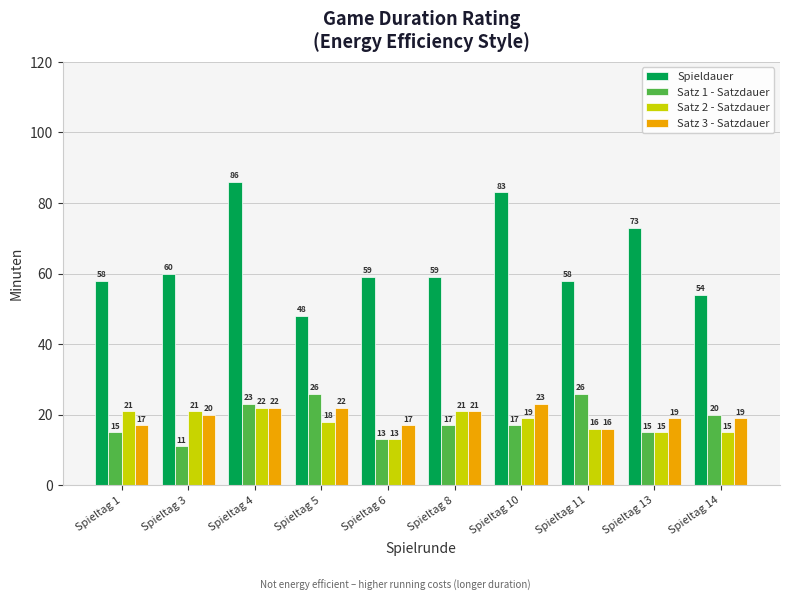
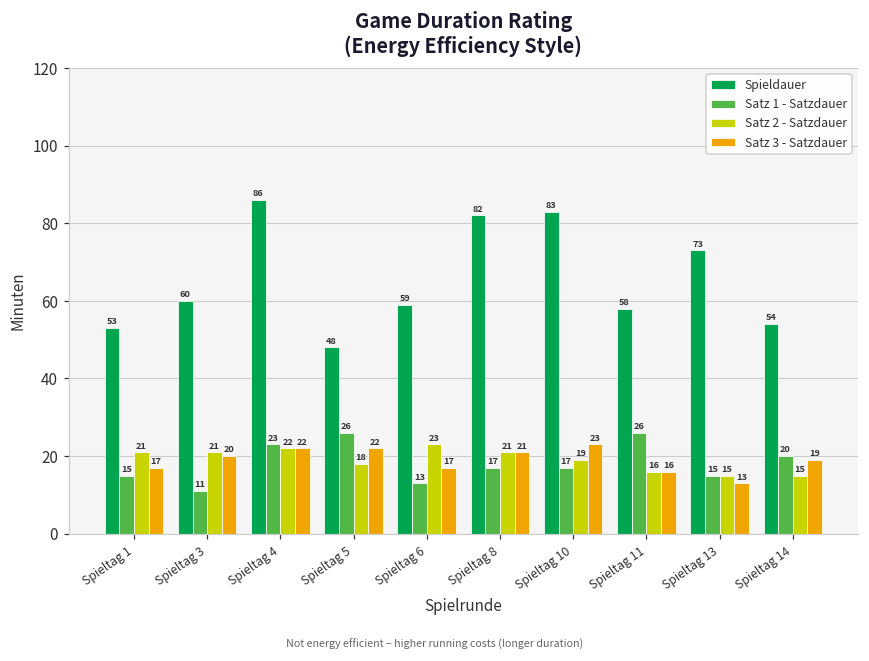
  {
    "Spieldauer": {
-     "Spieltag 1": 58,
+     "Spieltag 1": 53,
      "Spieltag 3": 60,
      "Spieltag 4": 86,
      "Spieltag 5": 48,
      "Spieltag 6": 59,
-     "Spieltag 8": 59,
+     "Spieltag 8": 82,
      "Spieltag 10": 83,
      "Spieltag 11": 58,
      "Spieltag 13": 73,
      "Spieltag 14": 54
    },
    "Satz 1 - Satzdauer": {
      "Spieltag 1": 15,
      "Spieltag 3": 11,
      "Spieltag 4": 23,
      "Spieltag 5": 26,
      "Spieltag 6": 13,
      "Spieltag 8": 17,
      "Spieltag 10": 17,
      "Spieltag 11": 26,
      "Spieltag 13": 15,
      "Spieltag 14": 20
    },
    "Satz 2 - Satzdauer": {
      "Spieltag 1": 21,
      "Spieltag 3": 21,
      "Spieltag 4": 22,
      "Spieltag 5": 18,
-     "Spieltag 6": 13,
+     "Spieltag 6": 23,
      "Spieltag 8": 21,
      "Spieltag 10": 19,
      "Spieltag 11": 16,
      "Spieltag 13": 15,
      "Spieltag 14": 15
    },
    "Satz 3 - Satzdauer": {
      "Spieltag 1": 17,
      "Spieltag 3": 20,
      "Spieltag 4": 22,
      "Spieltag 5": 22,
      "Spieltag 6": 17,
      "Spieltag 8": 21,
      "Spieltag 10": 23,
      "Spieltag 11": 16,
-     "Spieltag 13": 19,
+     "Spieltag 13": 13,
      "Spieltag 14": 19
    }
  }
